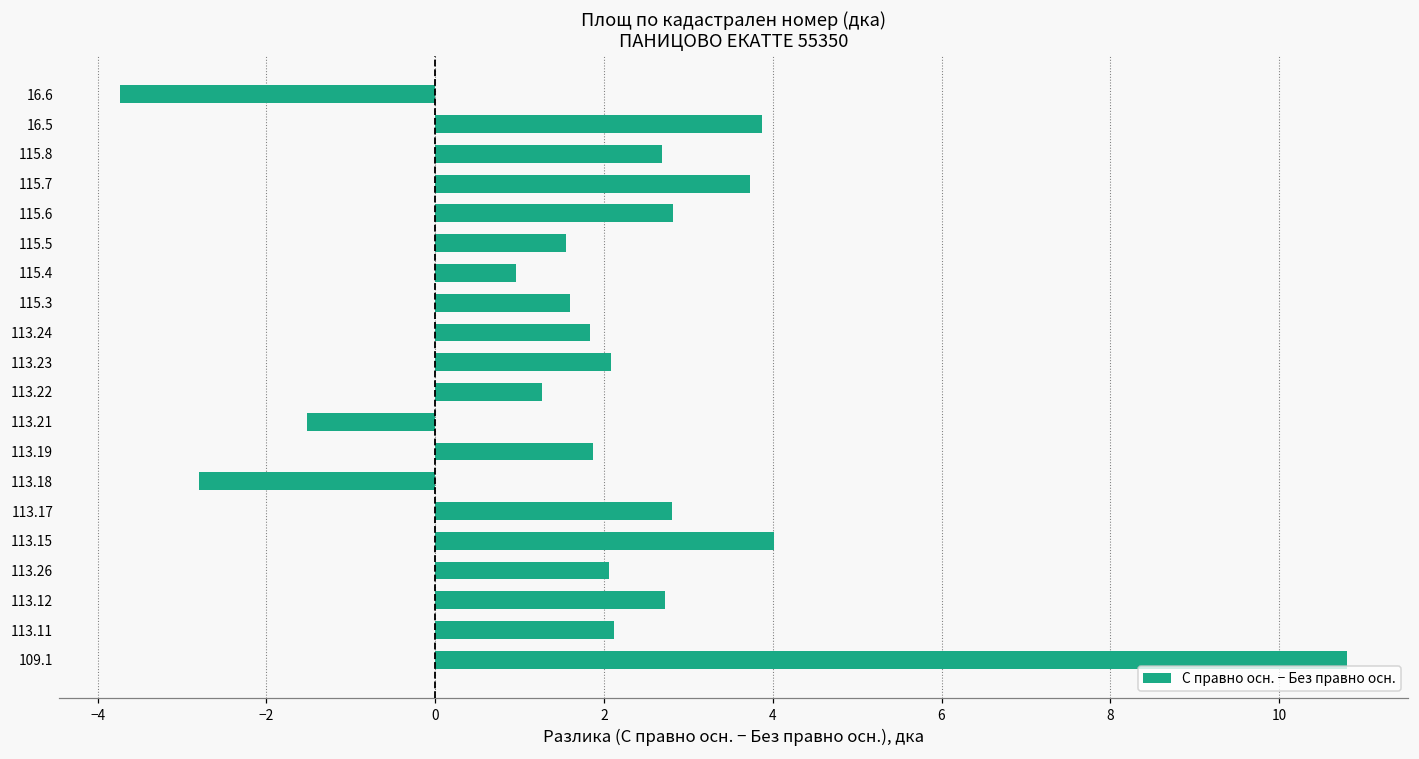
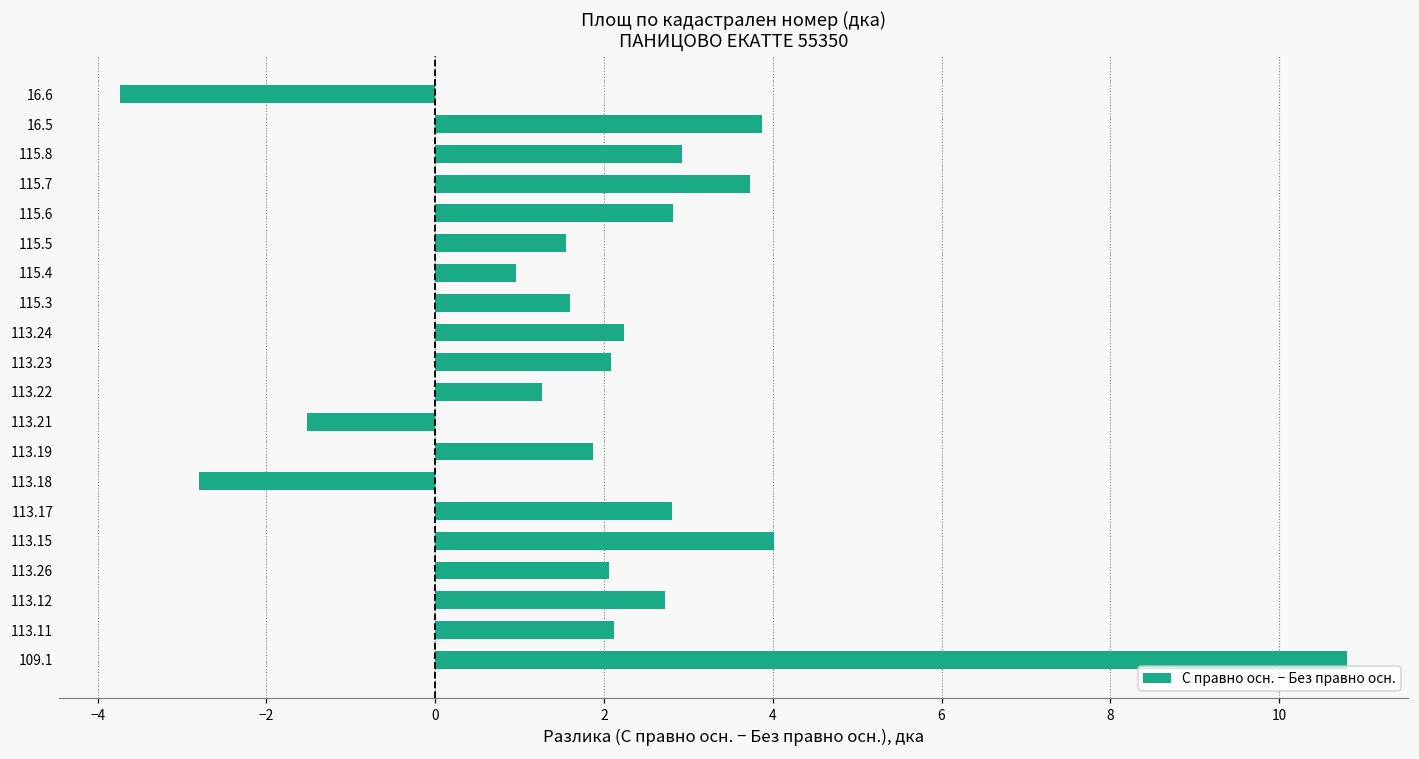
  {
    "16.6": -3.7,
    "16.5": 3.9,
-   "115.8": 2.7,
+   "115.8": 2.9,
    "115.7": 3.7,
    "115.6": 2.8,
    "115.5": 1.6,
    "115.4": 1.0,
    "115.3": 1.6,
-   "113.24": 1.8,
+   "113.24": 2.2,
    "113.23": 2.1,
    "113.22": 1.3,
    "113.21": -1.5,
    "113.19": 1.9,
    "113.18": -2.8,
    "113.17": 2.8,
    "113.15": 4.0,
    "113.26": 2.1,
    "113.12": 2.7,
    "113.11": 2.1,
    "109.1": 10.8
  }
